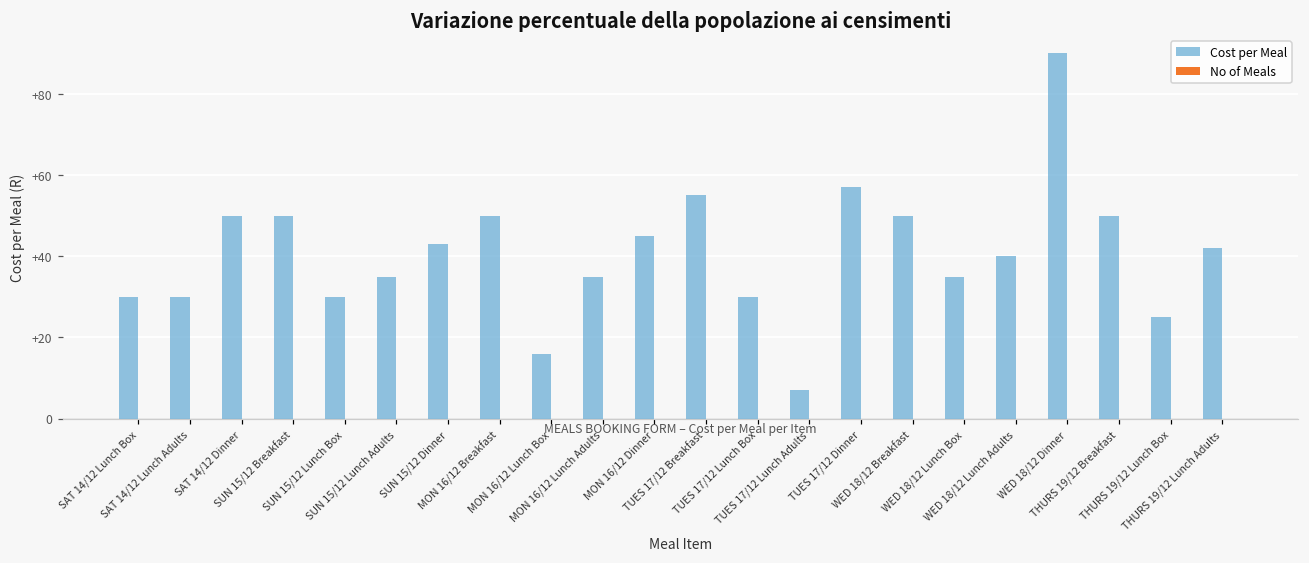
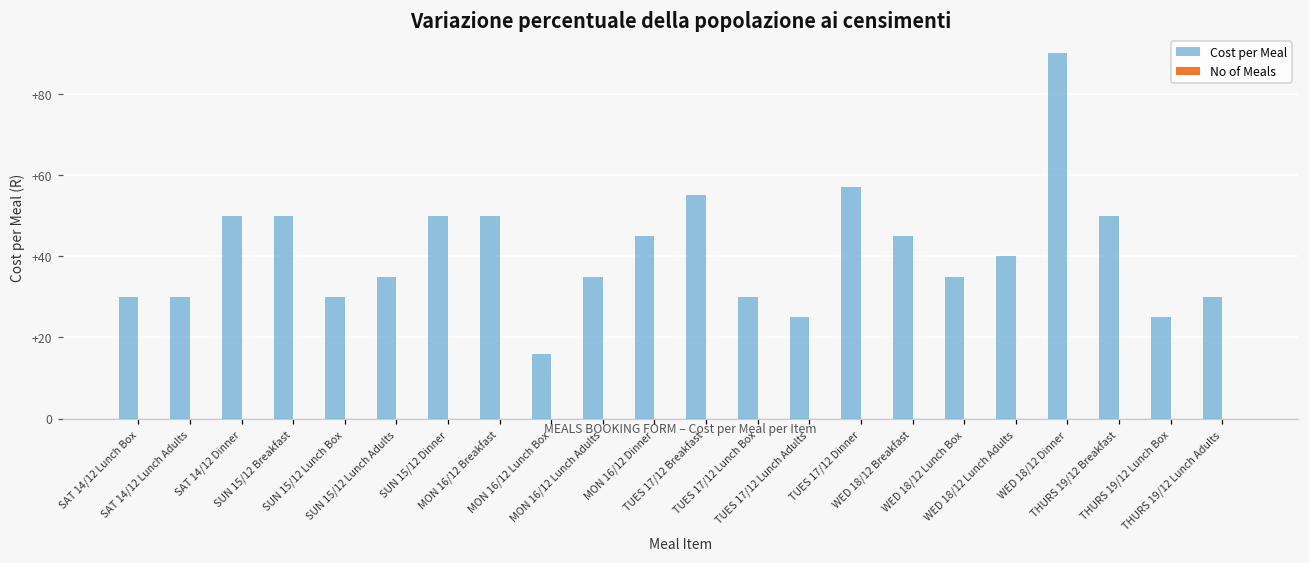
  {
    "Cost per Meal": {
      "SAT 14/12 Lunch Box": "+30",
      "SAT 14/12 Lunch Adults": "+30",
      "SAT 14/12 Dinner": "+50",
      "SUN 15/12 Breakfast": "+50",
      "SUN 15/12 Lunch Box": "+30",
      "SUN 15/12 Lunch Adults": "+35",
-     "SUN 15/12 Dinner": "+43",
+     "SUN 15/12 Dinner": "+50",
      "MON 16/12 Breakfast": "+50",
      "MON 16/12 Lunch Box": "+16",
      "MON 16/12 Lunch Adults": "+35",
      "MON 16/12 Dinner": "+45",
      "TUES 17/12 Breakfast": "+55",
      "TUES 17/12 Lunch Box": "+30",
-     "TUES 17/12 Lunch Adults": "+7",
+     "TUES 17/12 Lunch Adults": "+25",
      "TUES 17/12 Dinner": "+57",
-     "WED 18/12 Breakfast": "+50",
+     "WED 18/12 Breakfast": "+45",
      "WED 18/12 Lunch Box": "+35",
      "WED 18/12 Lunch Adults": "+40",
      "WED 18/12 Dinner": "+90",
      "THURS 19/12 Breakfast": "+50",
      "THURS 19/12 Lunch Box": "+25",
-     "THURS 19/12 Lunch Adults": "+42"
+     "THURS 19/12 Lunch Adults": "+30"
    },
    "No of Meals": {
      "SAT 14/12 Lunch Box": "+0",
      "SAT 14/12 Lunch Adults": "+0",
      "SAT 14/12 Dinner": "+0",
      "SUN 15/12 Breakfast": "+0",
      "SUN 15/12 Lunch Box": "+0",
      "SUN 15/12 Lunch Adults": "+0",
      "SUN 15/12 Dinner": "+0",
      "MON 16/12 Breakfast": "+0",
      "MON 16/12 Lunch Box": "+0",
      "MON 16/12 Lunch Adults": "+0",
      "MON 16/12 Dinner": "+0",
      "TUES 17/12 Breakfast": "+0",
      "TUES 17/12 Lunch Box": "+0",
      "TUES 17/12 Lunch Adults": "+0",
      "TUES 17/12 Dinner": "+0",
      "WED 18/12 Breakfast": "+0",
      "WED 18/12 Lunch Box": "+0",
      "WED 18/12 Lunch Adults": "+0",
      "WED 18/12 Dinner": "+0",
      "THURS 19/12 Breakfast": "+0",
      "THURS 19/12 Lunch Box": "+0",
      "THURS 19/12 Lunch Adults": "+0"
    }
  }
